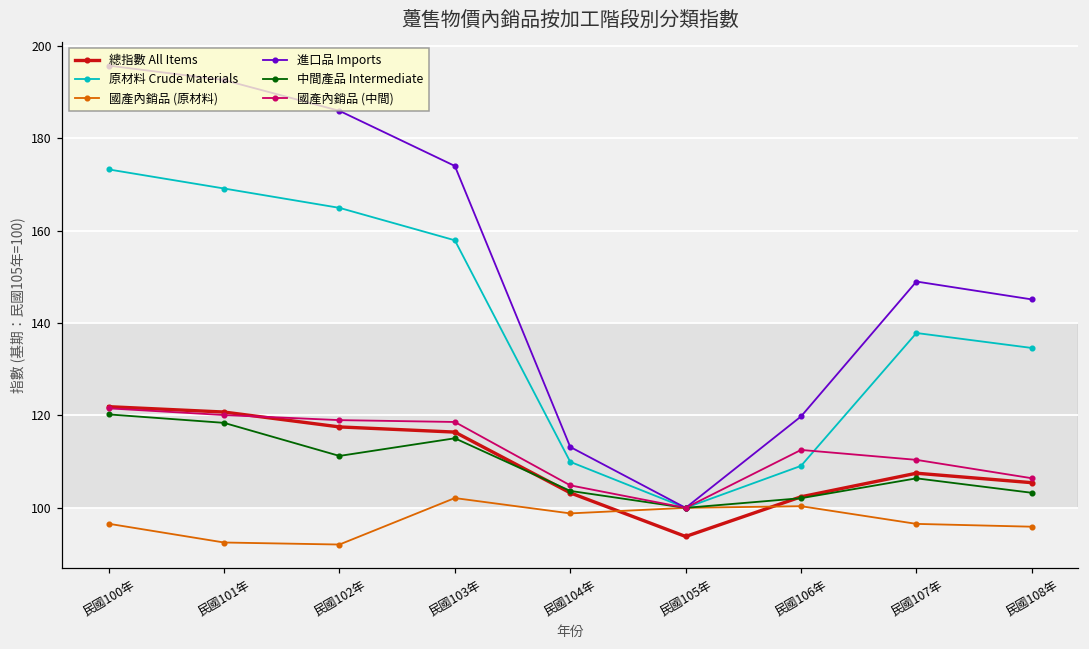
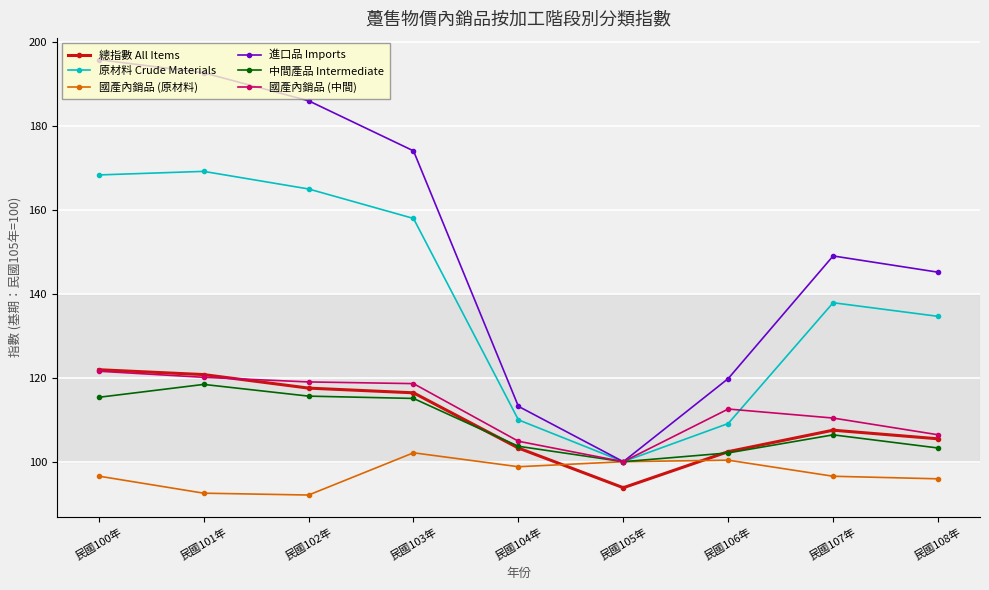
  {
    "總指數 All Items": {
      "民國101年": 121,
      "民國102年": 118,
      "民國103年": 116,
      "民國105年": 94,
      "民國107年": 108,
      "民國108年": 105
    },
    "原材料 Crude Materials": {
-     "民國100年": 173,
+     "民國100年": 168,
      "民國101年": 169,
      "民國102年": 165,
      "民國103年": 158,
      "民國104年": 110,
      "民國106年": 109,
      "民國107年": 138,
      "民國108年": 135
    },
    "國產內銷品 (原材料)": {
      "民國100年": 97,
      "民國101年": 93,
      "民國102年": 92,
      "民國103年": 102,
      "民國104年": 99,
      "民國106年": 100,
      "民國107年": 97,
      "民國108年": 96
    },
    "進口品 Imports": {
      "民國102年": 186,
      "民國103年": 174,
      "民國104年": 113,
      "民國106年": 120,
      "民國107年": 149,
      "民國108年": 145
    },
    "中間產品 Intermediate": {
-     "民國100年": 120,
+     "民國100年": 115,
      "民國101年": 118,
-     "民國102年": 111,
+     "民國102年": 116,
      "民國103年": 115,
      "民國107年": 106,
      "民國108年": 103
    },
    "國產內銷品 (中間)": {
      "民國101年": 120,
      "民國102年": 119,
      "民國103年": 119,
      "民國104年": 105,
      "民國106年": 113,
      "民國107年": 110,
      "民國108年": 106
    }
  }
